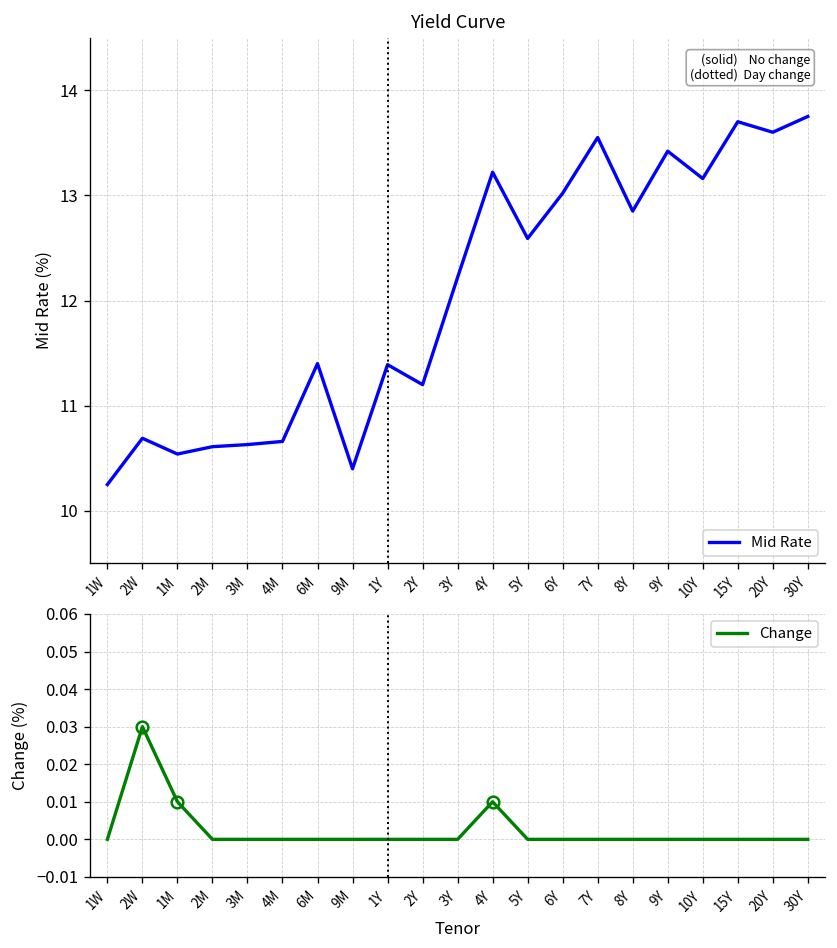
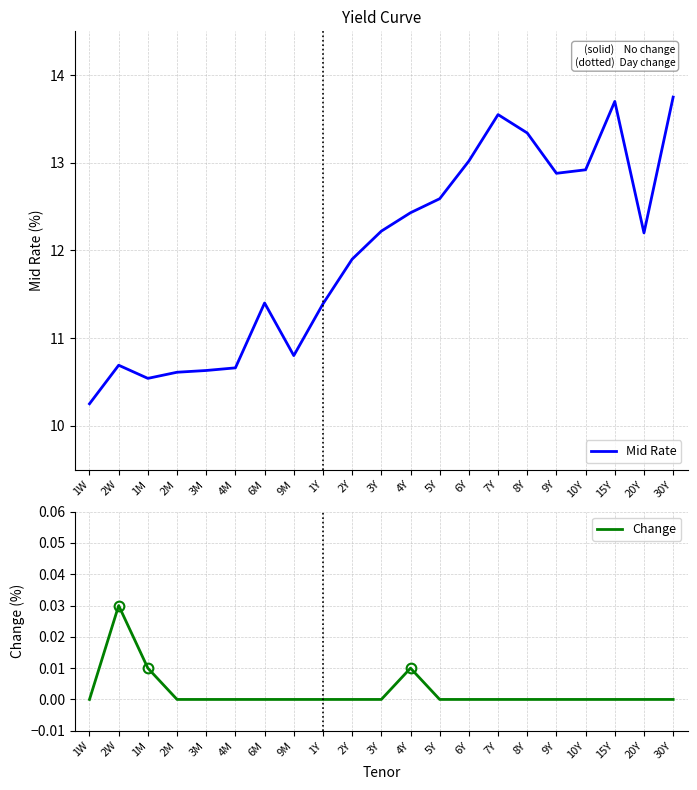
  {
    "Yield Curve": {
      "1W": 10.3,
      "2W": 10.7,
      "1M": 10.5,
      "2M": 10.6,
      "3M": 10.6,
      "4M": 10.7,
      "6M": 11.4,
-     "9M": 10.4,
+     "9M": 10.8,
      "1Y": 11.4,
-     "2Y": 11.2,
+     "2Y": 11.9,
      "3Y": 12.2,
-     "4Y": 13.2,
+     "4Y": 12.4,
      "5Y": 12.6,
      "6Y": 13.0,
      "7Y": 13.6,
-     "8Y": 12.9,
-     "9Y": 13.4,
-     "10Y": 13.2,
+     "8Y": 13.3,
+     "9Y": 12.9,
+     "10Y": 12.9,
      "15Y": 13.7,
-     "20Y": 13.6,
+     "20Y": 12.2,
      "30Y": 13.8
    }
  }
